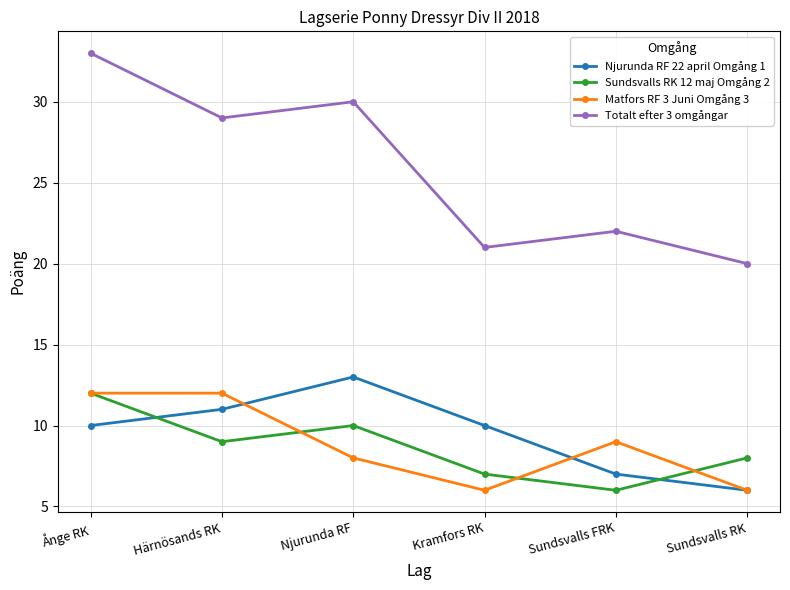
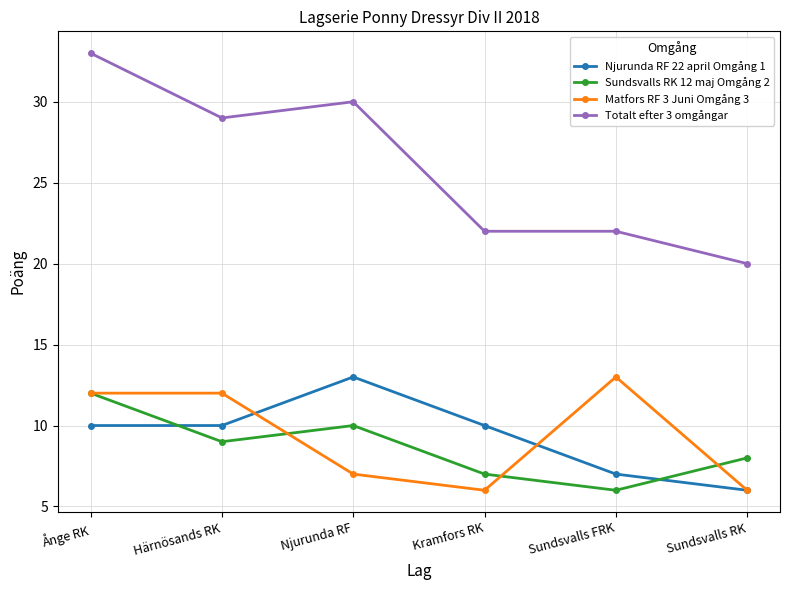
  {
    "Njurunda RF 22 april Omgång 1": {
      "Ånge RK": 10,
-     "Härnösands RK": 11,
+     "Härnösands RK": 10,
      "Njurunda RF": 13,
      "Kramfors RK": 10,
      "Sundsvalls FRK": 7
    },
    "Sundsvalls RK 12 maj Omgång 2": {
      "Härnösands RK": 9,
      "Njurunda RF": 10,
      "Kramfors RK": 7,
      "Sundsvalls FRK": 6,
      "Sundsvalls RK": 8
    },
    "Matfors RF 3 Juni Omgång 3": {
      "Härnösands RK": 12,
-     "Njurunda RF": 8,
+     "Njurunda RF": 7,
      "Kramfors RK": 6,
-     "Sundsvalls FRK": 9
+     "Sundsvalls FRK": 13
    },
    "Totalt efter 3 omgångar": {
      "Ånge RK": 33,
      "Härnösands RK": 29,
      "Njurunda RF": 30,
-     "Kramfors RK": 21,
+     "Kramfors RK": 22,
      "Sundsvalls FRK": 22,
      "Sundsvalls RK": 20
    }
  }
